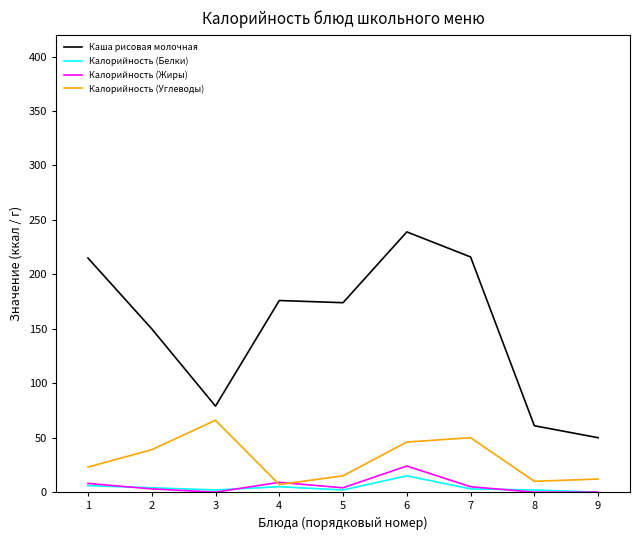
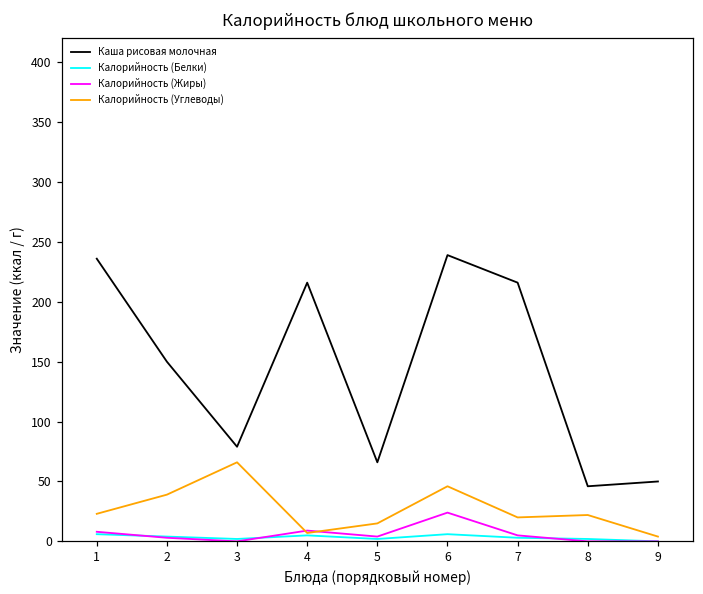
  {
    "Каша рисовая молочная": {
-     "1": 215,
+     "1": 236,
      "2": 150,
      "3": 79,
-     "4": 176,
-     "5": 174,
+     "4": 216,
+     "5": 66,
      "6": 239,
      "7": 216,
-     "8": 61,
+     "8": 46,
      "9": 50
    },
    "Калорийность (Белки)": {
-     "6": 15
+     "6": 6
    },
    "Калорийность (Жиры)": {
      "6": 24
    },
    "Калорийность (Углеводы)": {
      "1": 23,
      "2": 39,
      "3": 66,
      "5": 15,
      "6": 46,
-     "7": 50,
-     "8": 10,
-     "9": 12
+     "7": 20,
+     "8": 22,
+     "9": 4
    }
  }
